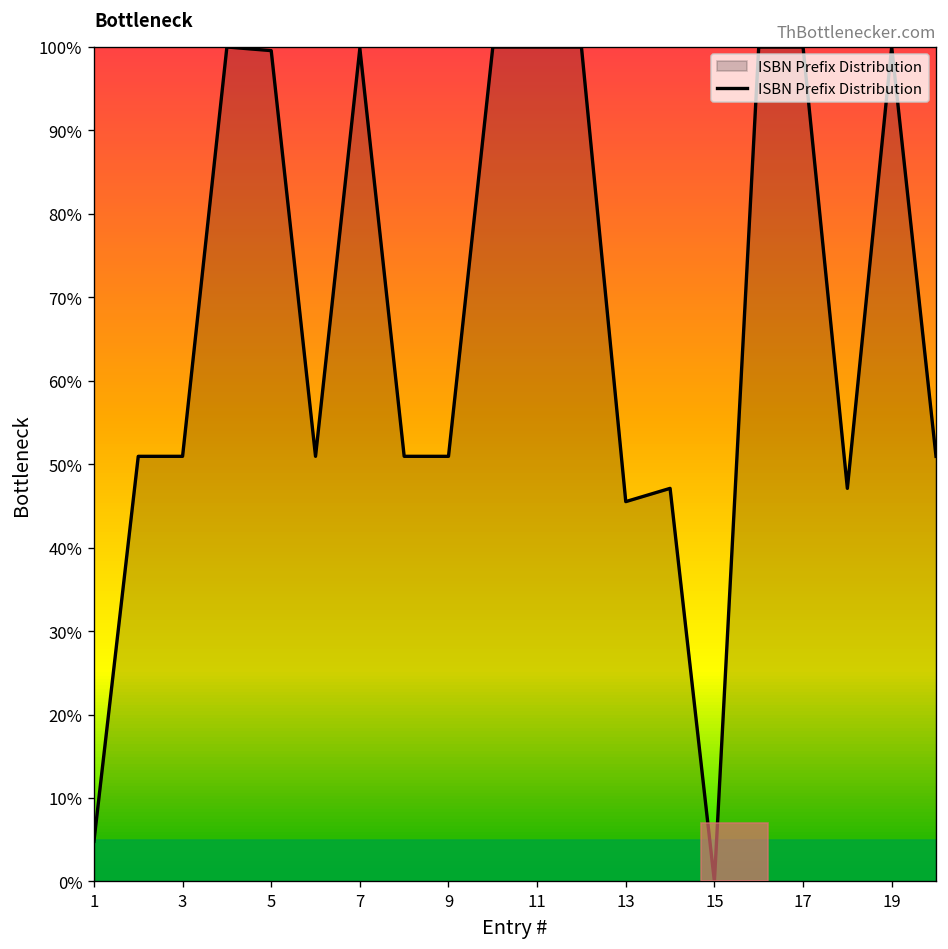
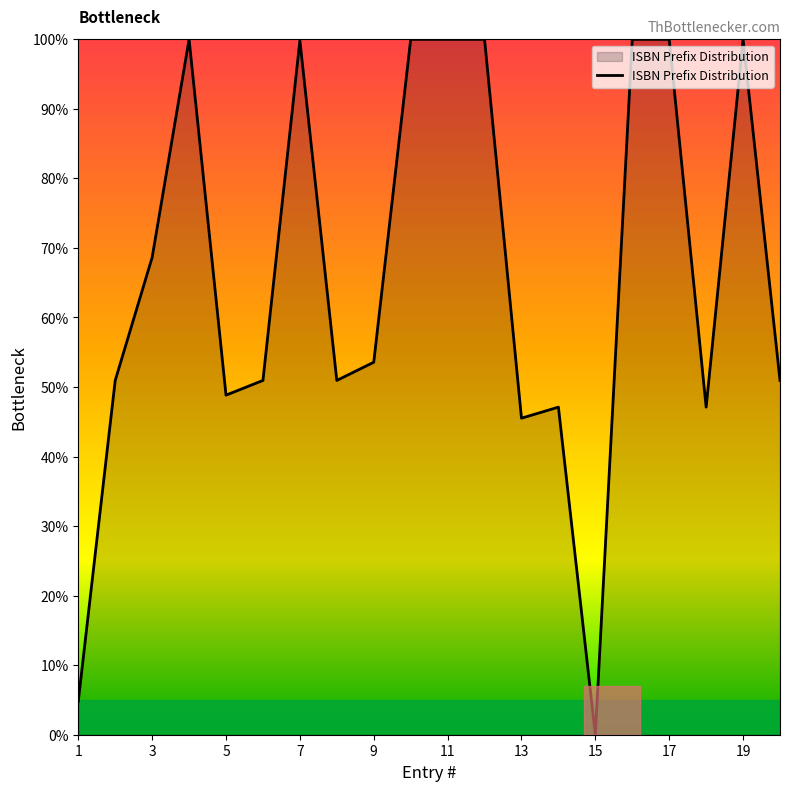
  {
-   "3": "51%",
-   "5": "100%",
+   "3": "69%",
+   "5": "49%",
    "7": "100%",
-   "9": "51%",
+   "9": "54%",
    "11": "100%",
    "13": "46%",
    "17": "100%",
    "19": "100%"
  }
